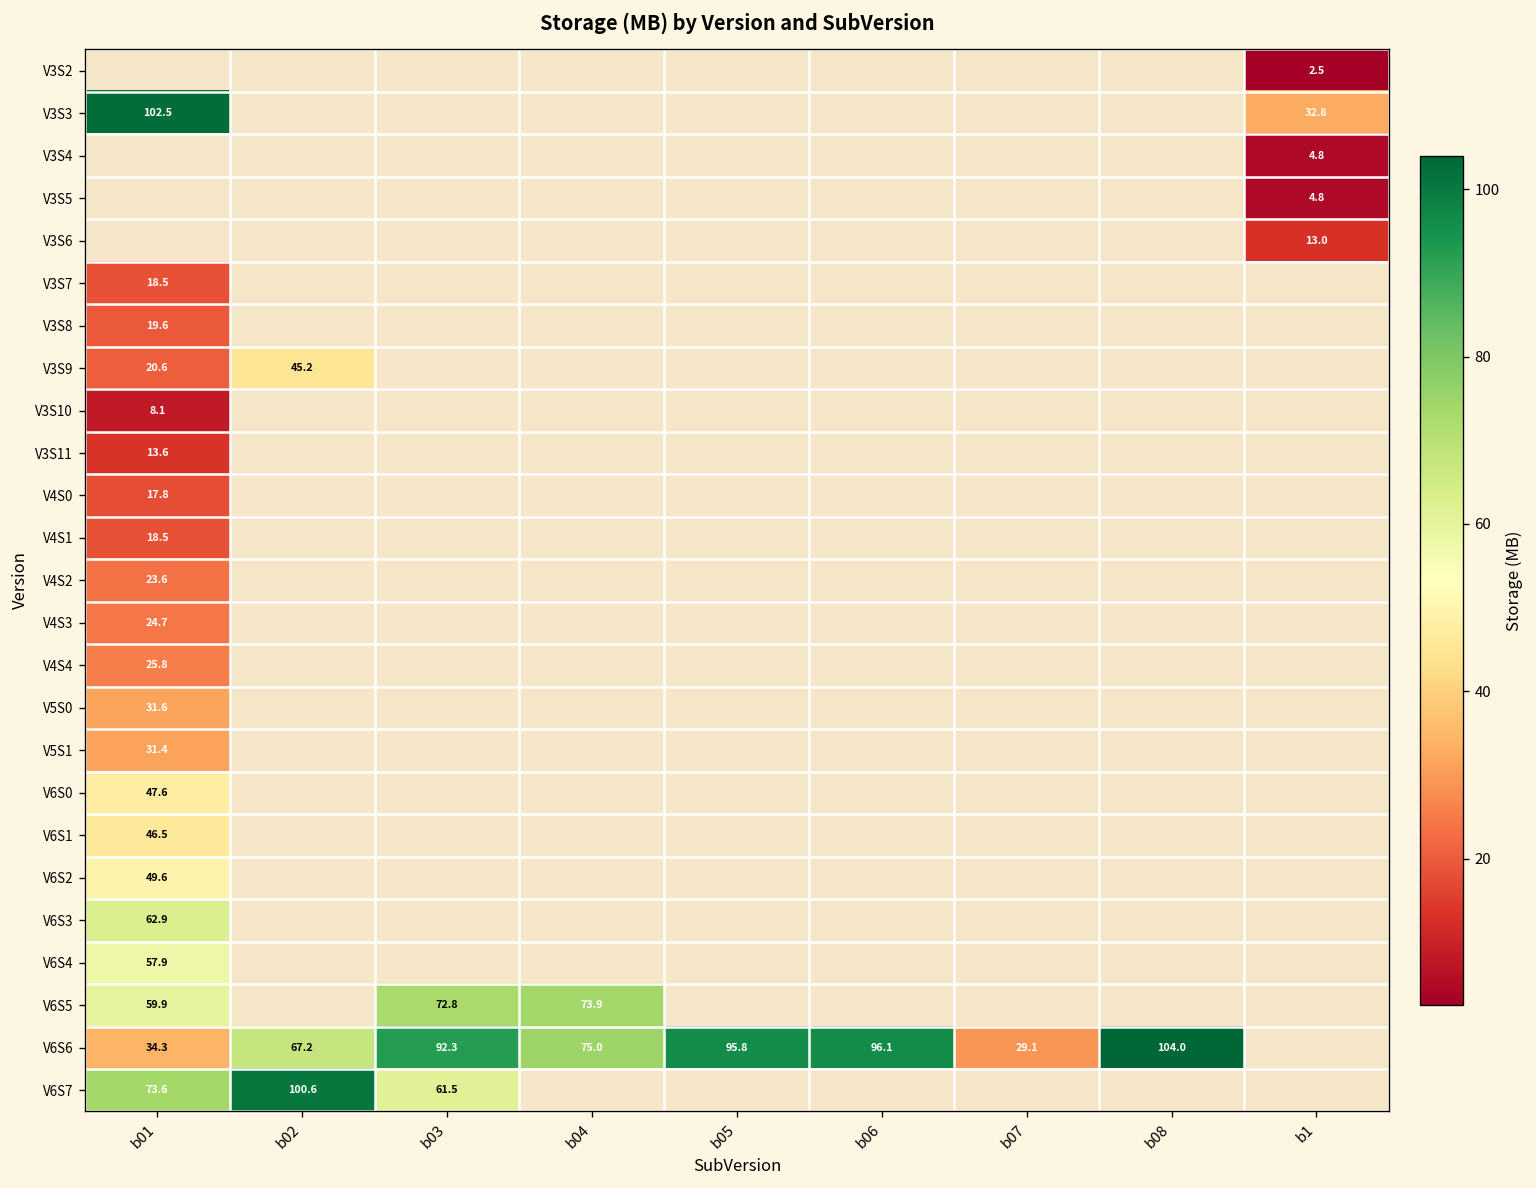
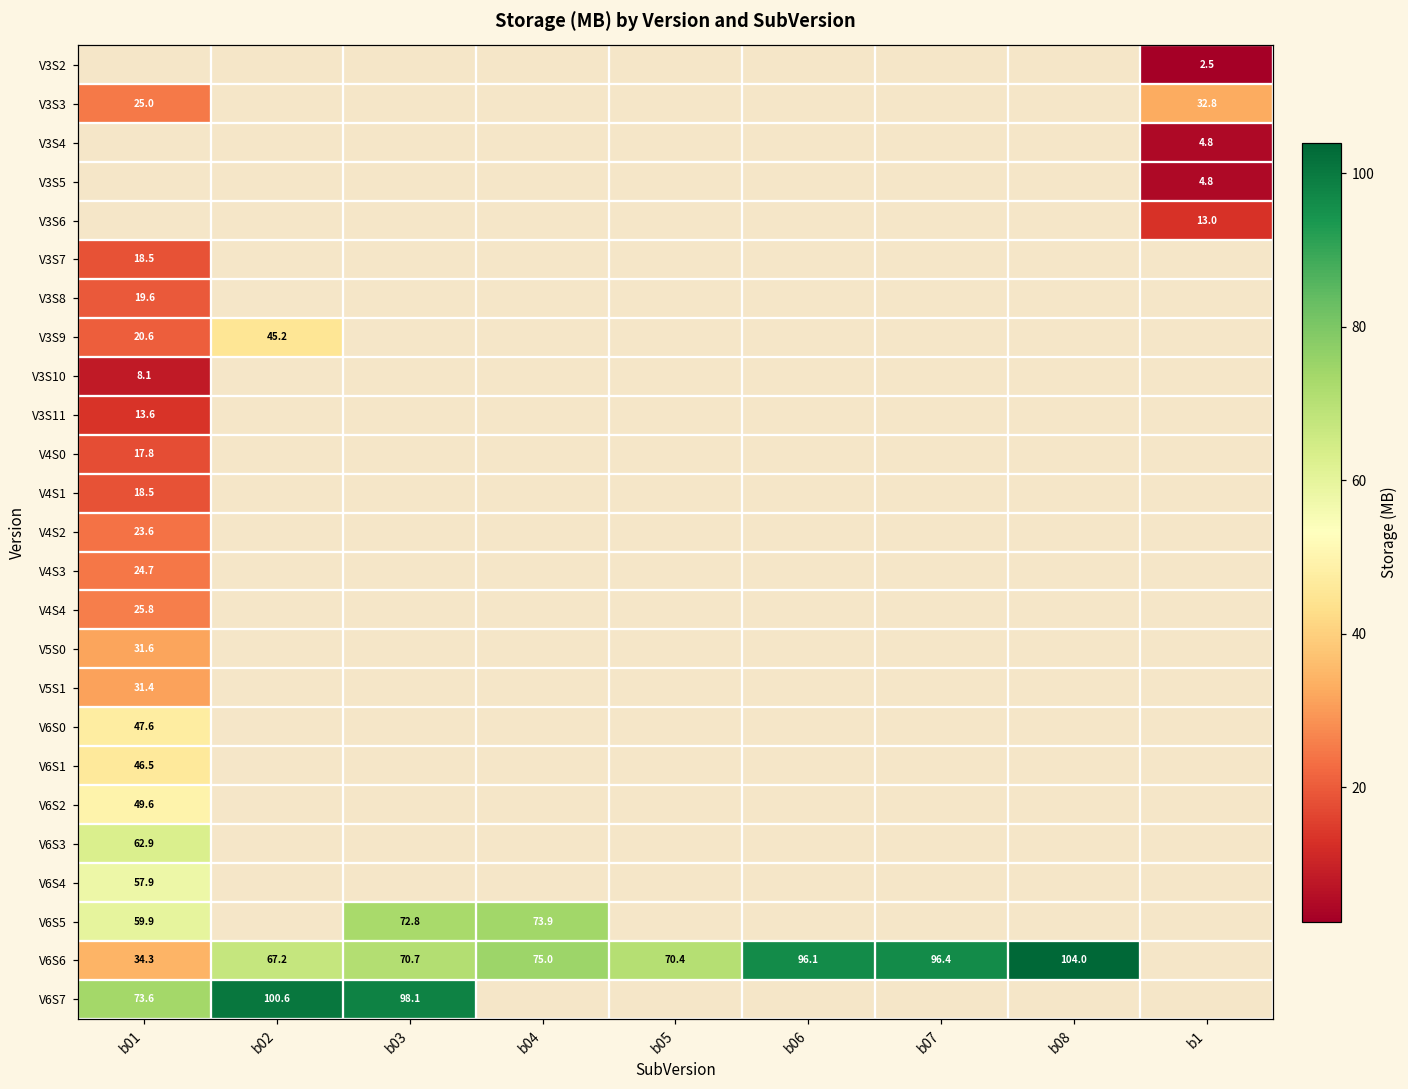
  {
    "V3S2": {
      "b1": 2.5
    },
    "V3S3": {
-     "b01": 102.5,
+     "b01": 25.0,
      "b1": 32.8
    },
    "V3S4": {
      "b1": 4.8
    },
    "V3S5": {
      "b1": 4.8
    },
    "V3S6": {
      "b1": 13.0
    },
    "V3S7": {
      "b01": 18.5
    },
    "V3S8": {
      "b01": 19.6
    },
    "V3S9": {
      "b01": 20.6,
      "b02": 45.2
    },
    "V3S10": {
      "b01": 8.1
    },
    "V3S11": {
      "b01": 13.6
    },
    "V4S0": {
      "b01": 17.8
    },
    "V4S1": {
      "b01": 18.5
    },
    "V4S2": {
      "b01": 23.6
    },
    "V4S3": {
      "b01": 24.7
    },
    "V4S4": {
      "b01": 25.8
    },
    "V5S0": {
      "b01": 31.6
    },
    "V5S1": {
      "b01": 31.4
    },
    "V6S0": {
      "b01": 47.6
    },
    "V6S1": {
      "b01": 46.5
    },
    "V6S2": {
      "b01": 49.6
    },
    "V6S3": {
      "b01": 62.9
    },
    "V6S4": {
      "b01": 57.9
    },
    "V6S5": {
      "b01": 59.9,
      "b03": 72.8,
      "b04": 73.9
    },
    "V6S6": {
      "b01": 34.3,
      "b02": 67.2,
-     "b03": 92.3,
+     "b03": 70.7,
      "b04": 75.0,
-     "b05": 95.8,
+     "b05": 70.4,
      "b06": 96.1,
-     "b07": 29.1,
+     "b07": 96.4,
      "b08": 104.0
    },
    "V6S7": {
      "b01": 73.6,
      "b02": 100.6,
-     "b03": 61.5
+     "b03": 98.1
    }
  }
